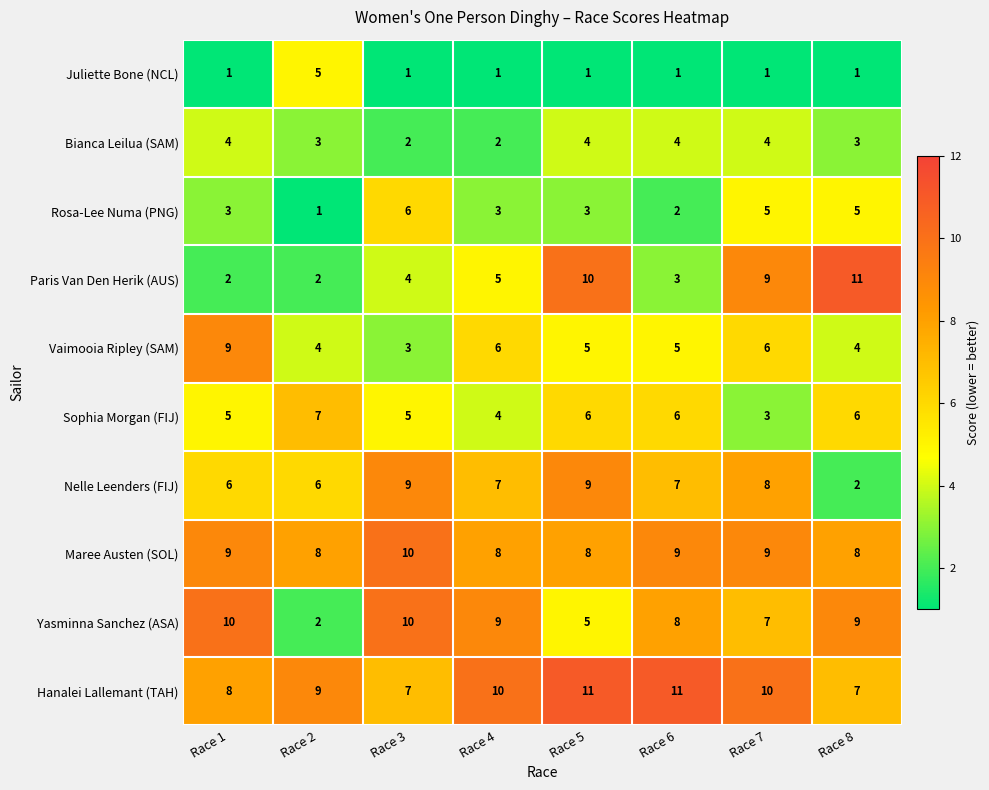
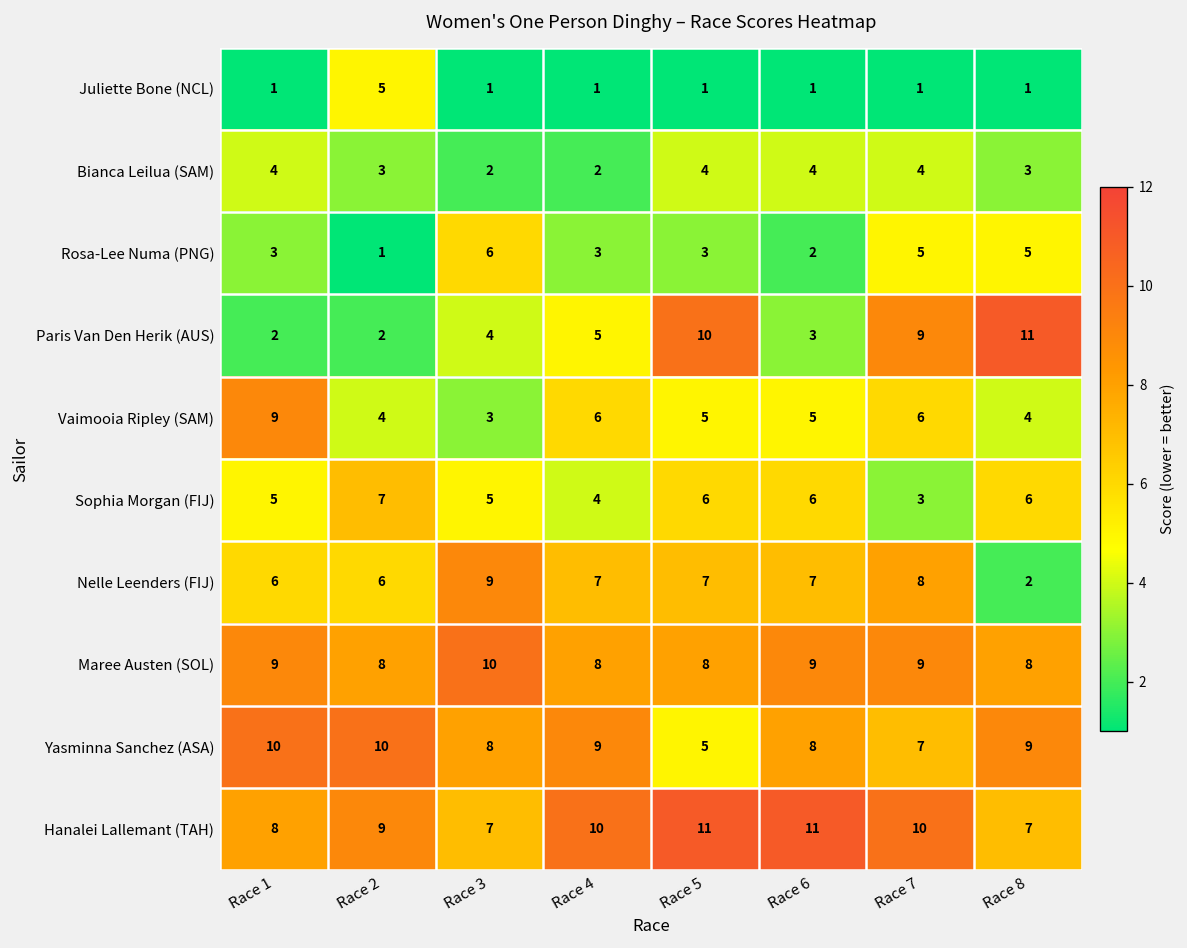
  {
    "Juliette Bone (NCL)": {
      "Race 1": 1,
      "Race 2": 5,
      "Race 3": 1,
      "Race 4": 1,
      "Race 5": 1,
      "Race 6": 1,
      "Race 7": 1,
      "Race 8": 1
    },
    "Bianca Leilua (SAM)": {
      "Race 1": 4,
      "Race 2": 3,
      "Race 3": 2,
      "Race 4": 2,
      "Race 5": 4,
      "Race 6": 4,
      "Race 7": 4,
      "Race 8": 3
    },
    "Rosa-Lee Numa (PNG)": {
      "Race 1": 3,
      "Race 2": 1,
      "Race 3": 6,
      "Race 4": 3,
      "Race 5": 3,
      "Race 6": 2,
      "Race 7": 5,
      "Race 8": 5
    },
    "Paris Van Den Herik (AUS)": {
      "Race 1": 2,
      "Race 2": 2,
      "Race 3": 4,
      "Race 4": 5,
      "Race 5": 10,
      "Race 6": 3,
      "Race 7": 9,
      "Race 8": 11
    },
    "Vaimooia Ripley (SAM)": {
      "Race 1": 9,
      "Race 2": 4,
      "Race 3": 3,
      "Race 4": 6,
      "Race 5": 5,
      "Race 6": 5,
      "Race 7": 6,
      "Race 8": 4
    },
    "Sophia Morgan (FIJ)": {
      "Race 1": 5,
      "Race 2": 7,
      "Race 3": 5,
      "Race 4": 4,
      "Race 5": 6,
      "Race 6": 6,
      "Race 7": 3,
      "Race 8": 6
    },
    "Nelle Leenders (FIJ)": {
      "Race 1": 6,
      "Race 2": 6,
      "Race 3": 9,
      "Race 4": 7,
-     "Race 5": 9,
+     "Race 5": 7,
      "Race 6": 7,
      "Race 7": 8,
      "Race 8": 2
    },
    "Maree Austen (SOL)": {
      "Race 1": 9,
      "Race 2": 8,
      "Race 3": 10,
      "Race 4": 8,
      "Race 5": 8,
      "Race 6": 9,
      "Race 7": 9,
      "Race 8": 8
    },
    "Yasminna Sanchez (ASA)": {
      "Race 1": 10,
-     "Race 2": 2,
-     "Race 3": 10,
+     "Race 2": 10,
+     "Race 3": 8,
      "Race 4": 9,
      "Race 5": 5,
      "Race 6": 8,
      "Race 7": 7,
      "Race 8": 9
    },
    "Hanalei Lallemant (TAH)": {
      "Race 1": 8,
      "Race 2": 9,
      "Race 3": 7,
      "Race 4": 10,
      "Race 5": 11,
      "Race 6": 11,
      "Race 7": 10,
      "Race 8": 7
    }
  }
